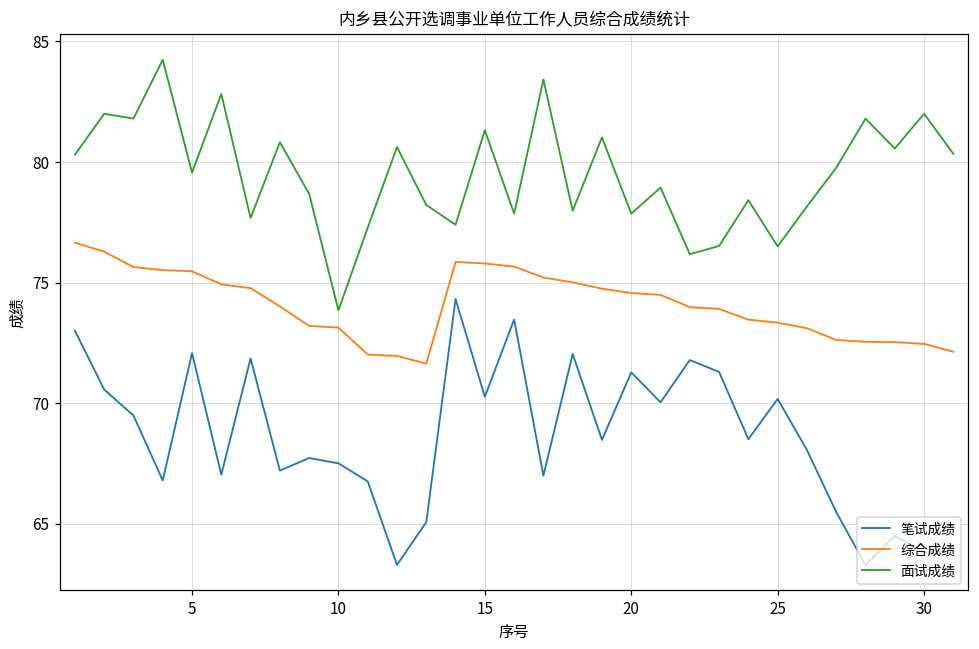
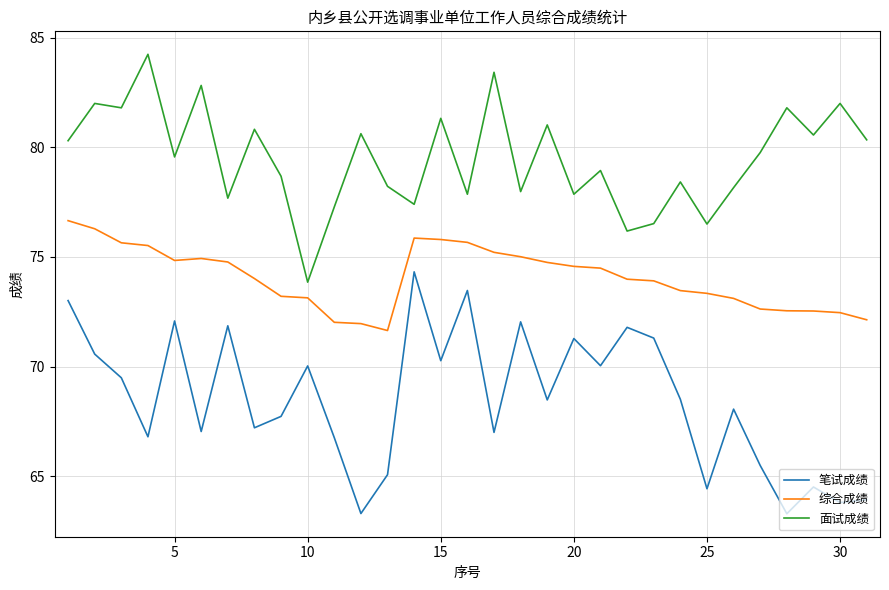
  {
    "笔试成绩": {
      "5": 72.1,
-     "10": 67.5,
+     "10": 70.0,
      "15": 70.3,
      "20": 71.3,
-     "25": 70.2
+     "25": 64.4
    },
    "综合成绩": {
-     "5": 75.5,
+     "5": 74.8,
      "10": 73.1,
      "15": 75.8,
      "20": 74.6,
      "25": 73.3,
      "30": 72.5
    },
    "面试成绩": {
      "5": 79.6,
      "10": 73.9,
      "15": 81.3,
      "20": 77.9,
      "25": 76.5,
      "30": 82.0
    }
  }
